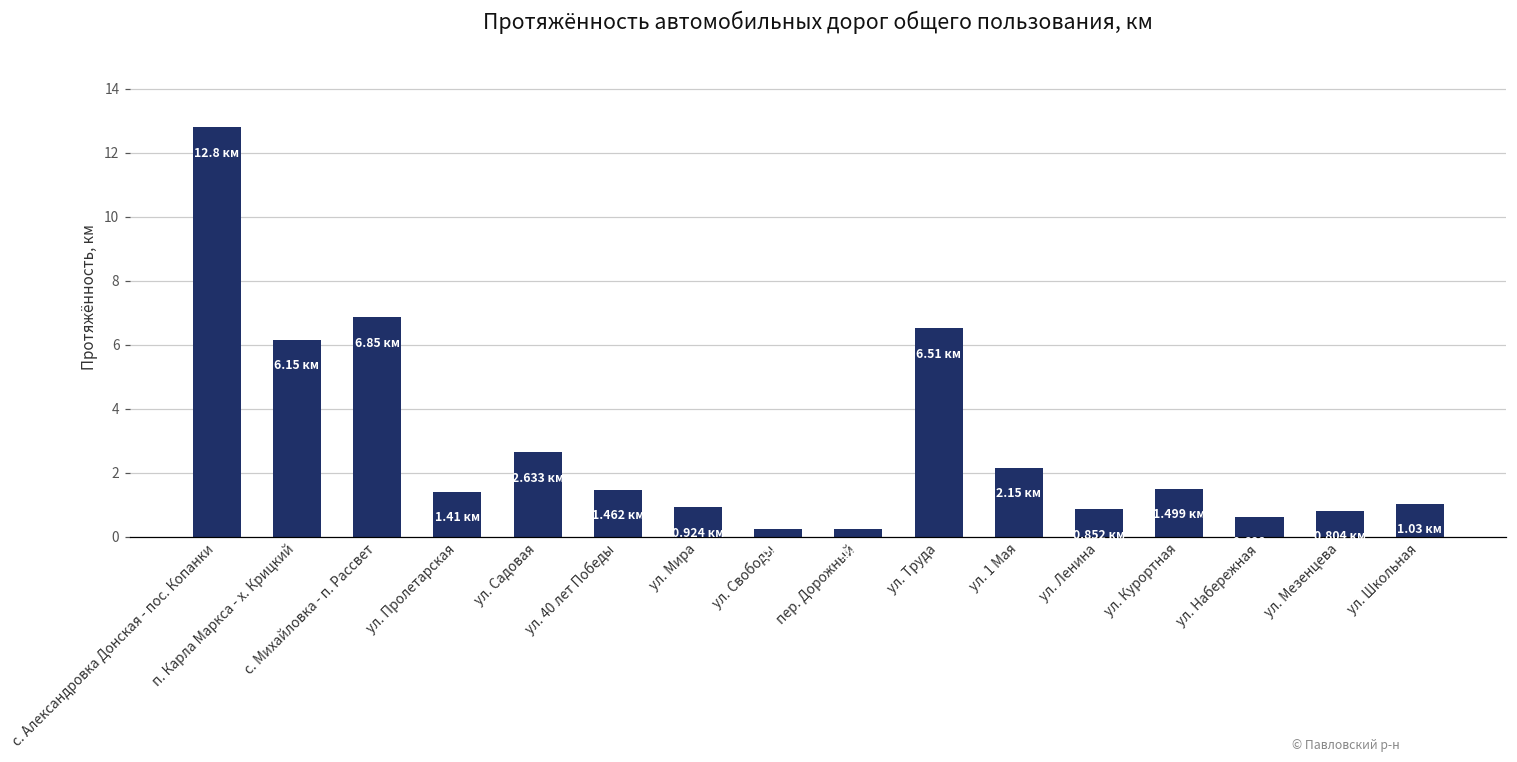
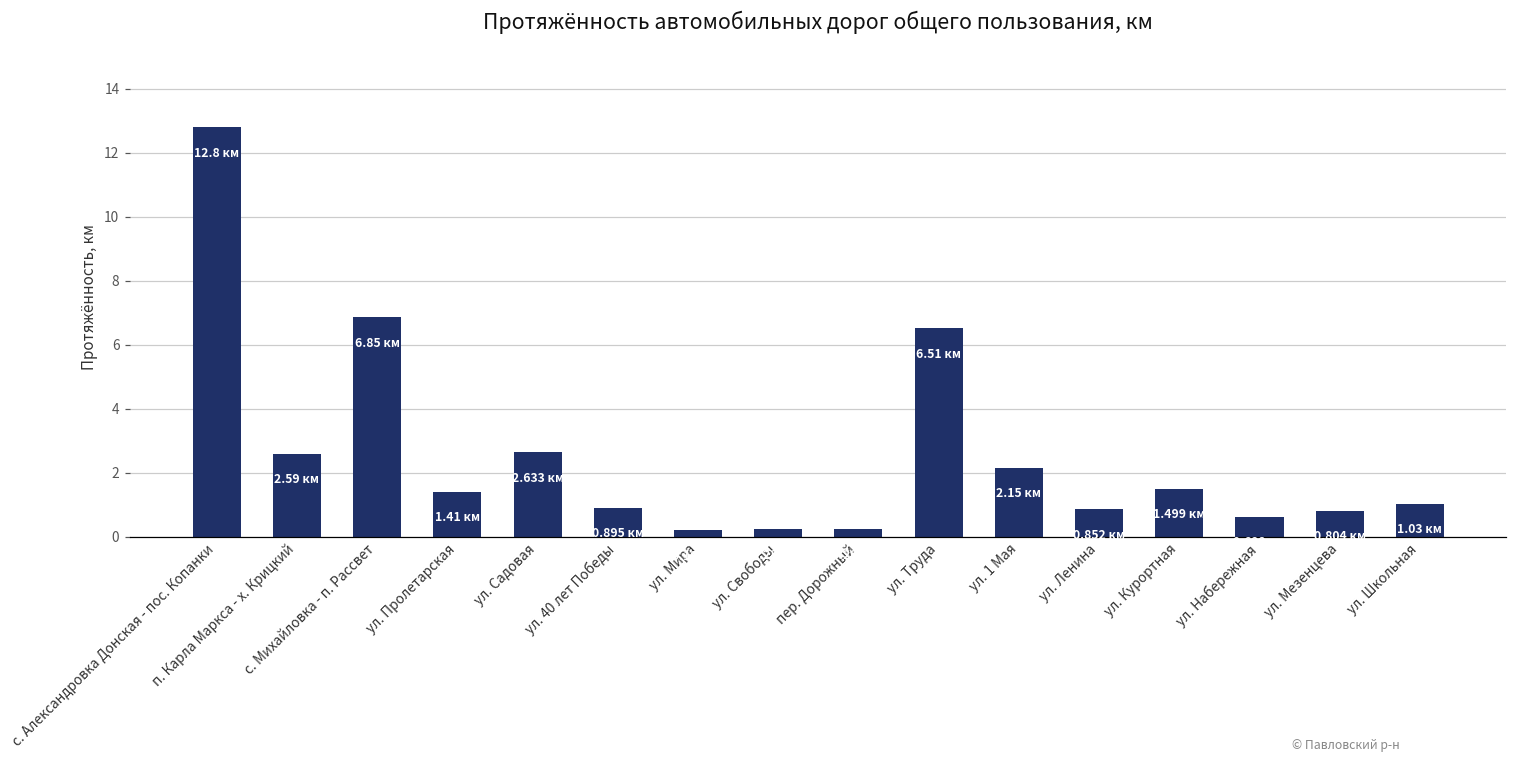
  {
    "с. Александровка Донская - пос. Копанки": 12.8,
-   "п. Карла Маркса - х. Крицкий": 6.15,
+   "п. Карла Маркса - х. Крицкий": 2.59,
    "с. Михайловка - п. Рассвет": 6.85,
    "ул. Пролетарская": 1.41,
    "ул. Садовая": 2.633,
-   "ул. 40 лет Победы": 1.462,
-   "ул. Мира": 0.9,
+   "ул. 40 лет Победы": 0.895,
+   "ул. Мира": 0.2,
    "ул. Труда": 6.51,
    "ул. 1 Мая": 2.15,
    "ул. Ленина": 0.852,
    "ул. Курортная": 1.499,
    "ул. Школьная": 1.03
  }
